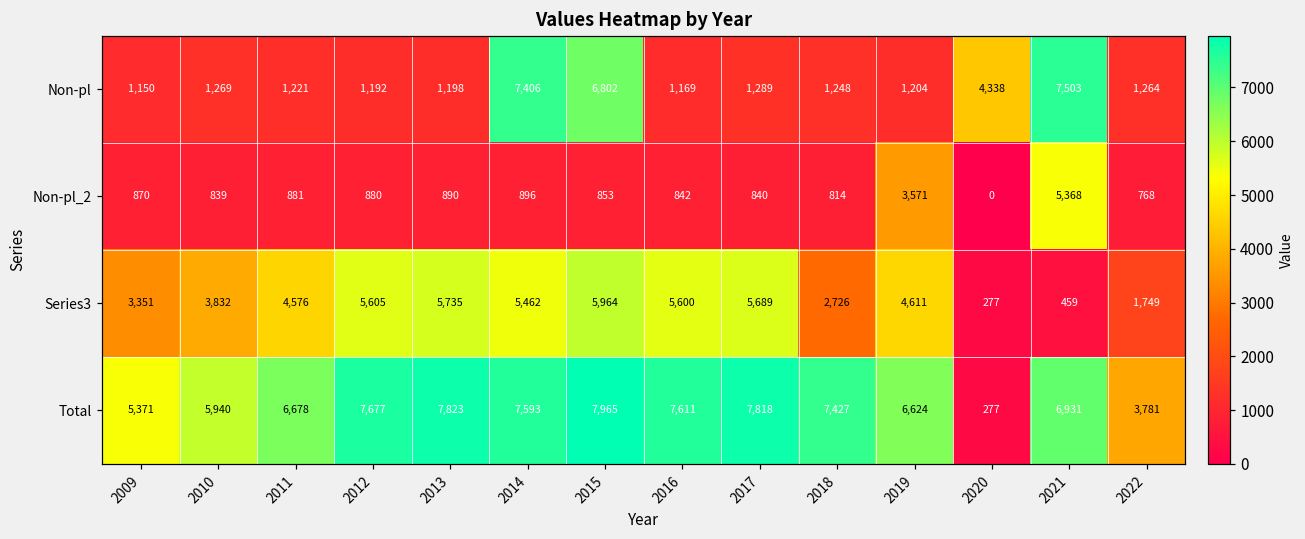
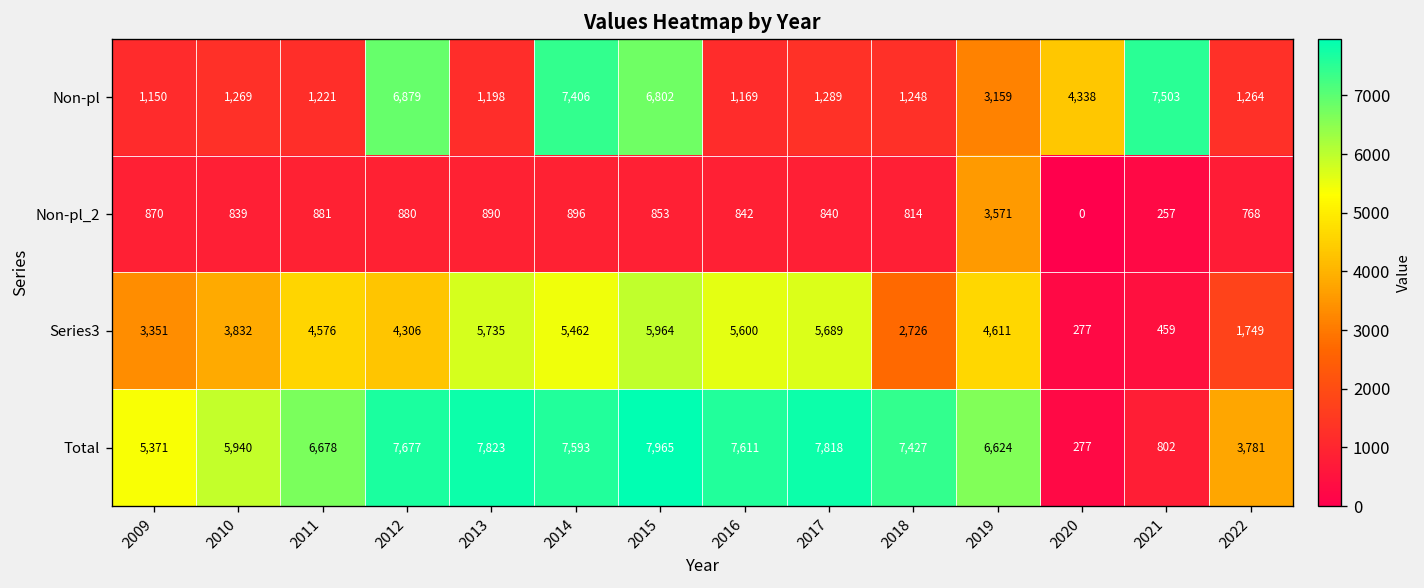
  {
    "Non-pl": {
      "2009": "1,150",
      "2010": "1,269",
      "2011": "1,221",
-     "2012": "1,192",
+     "2012": "6,879",
      "2013": "1,198",
      "2014": "7,406",
      "2015": "6,802",
      "2016": "1,169",
      "2017": "1,289",
      "2018": "1,248",
-     "2019": "1,204",
+     "2019": "3,159",
      "2020": "4,338",
      "2021": "7,503",
      "2022": "1,264"
    },
    "Non-pl_2": {
      "2009": "870",
      "2010": "839",
      "2011": "881",
      "2012": "880",
      "2013": "890",
      "2014": "896",
      "2015": "853",
      "2016": "842",
      "2017": "840",
      "2018": "814",
      "2019": "3,571",
      "2020": "0",
-     "2021": "5,368",
+     "2021": "257",
      "2022": "768"
    },
    "Series3": {
      "2009": "3,351",
      "2010": "3,832",
      "2011": "4,576",
-     "2012": "5,605",
+     "2012": "4,306",
      "2013": "5,735",
      "2014": "5,462",
      "2015": "5,964",
      "2016": "5,600",
      "2017": "5,689",
      "2018": "2,726",
      "2019": "4,611",
      "2020": "277",
      "2021": "459",
      "2022": "1,749"
    },
    "Total": {
      "2009": "5,371",
      "2010": "5,940",
      "2011": "6,678",
      "2012": "7,677",
      "2013": "7,823",
      "2014": "7,593",
      "2015": "7,965",
      "2016": "7,611",
      "2017": "7,818",
      "2018": "7,427",
      "2019": "6,624",
      "2020": "277",
-     "2021": "6,931",
+     "2021": "802",
      "2022": "3,781"
    }
  }
